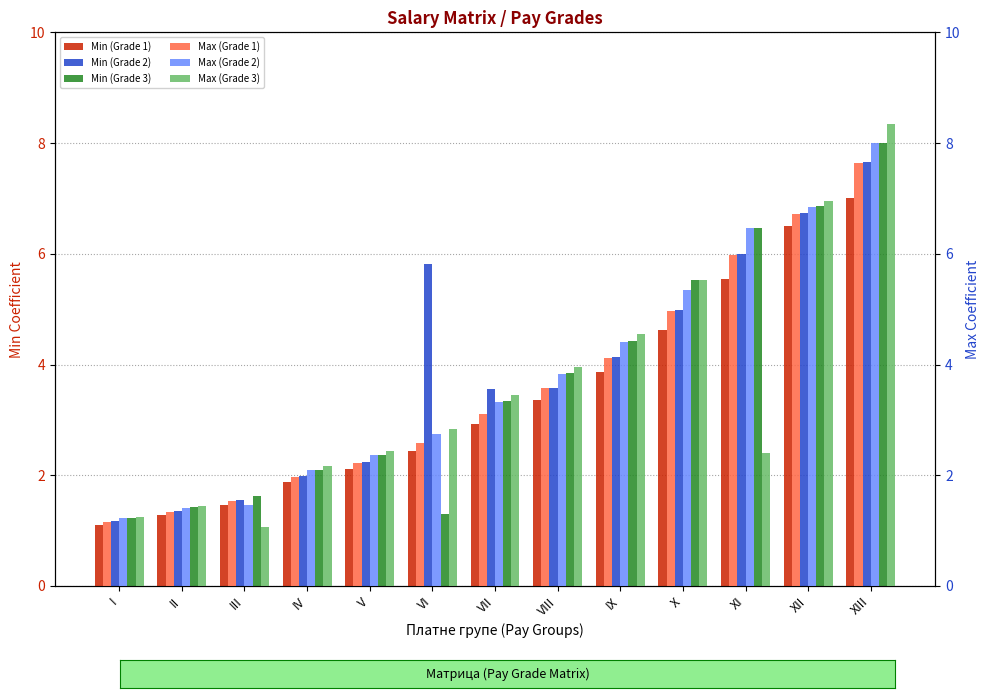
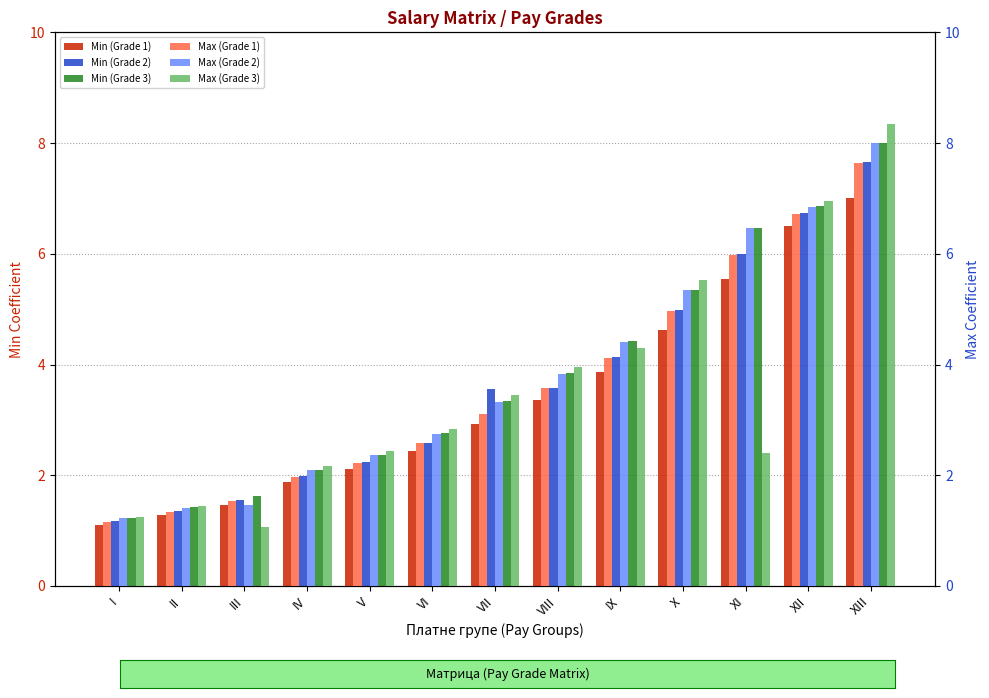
  {
    "Min (Grade 1)": {
      "I": 1.1,
      "II": 1.3,
      "III": 1.5,
      "IV": 1.9,
      "V": 2.1,
      "VI": 2.4,
      "VII": 2.9,
      "VIII": 3.4,
      "IX": 3.9,
      "X": 4.6,
      "XI": 5.6,
      "XII": 6.5,
      "XIII": 7.0
    },
    "Min (Grade 2)": {
      "I": 1.2,
      "II": 1.4,
      "III": 1.6,
      "IV": 2.0,
      "V": 2.2,
-     "VI": 5.8,
+     "VI": 2.6,
      "VII": 3.6,
      "VIII": 3.6,
      "IX": 4.1,
      "X": 5.0,
      "XI": 6.0,
      "XII": 6.7,
      "XIII": 7.7
    },
    "Min (Grade 3)": {
      "I": 1.2,
      "II": 1.4,
      "III": 1.6,
      "IV": 2.1,
      "V": 2.4,
-     "VI": 1.3,
+     "VI": 2.8,
      "VII": 3.3,
      "VIII": 3.8,
      "IX": 4.4,
-     "X": 5.5,
+     "X": 5.4,
      "XI": 6.5,
      "XII": 6.9,
      "XIII": 8.0
    },
    "Max (Grade 1)": {
      "I": 1.2,
      "II": 1.3,
      "III": 1.5,
      "IV": 2.0,
      "V": 2.2,
      "VI": 2.6,
      "VII": 3.1,
      "VIII": 3.6,
      "IX": 4.1,
      "X": 5.0,
      "XI": 6.0,
      "XII": 6.7,
      "XIII": 7.6
    },
    "Max (Grade 2)": {
      "I": 1.2,
      "II": 1.4,
      "III": 1.5,
      "IV": 2.1,
      "V": 2.4,
      "VI": 2.8,
      "VII": 3.3,
      "VIII": 3.8,
      "IX": 4.4,
      "X": 5.3,
      "XI": 6.5,
      "XII": 6.9,
      "XIII": 8.0
    },
    "Max (Grade 3)": {
      "I": 1.3,
      "II": 1.5,
      "III": 1.1,
      "IV": 2.2,
      "V": 2.4,
      "VI": 2.8,
      "VII": 3.5,
      "VIII": 4.0,
-     "IX": 4.6,
+     "IX": 4.3,
      "X": 5.5,
      "XI": 2.4,
      "XII": 7.0,
      "XIII": 8.4
    }
  }
